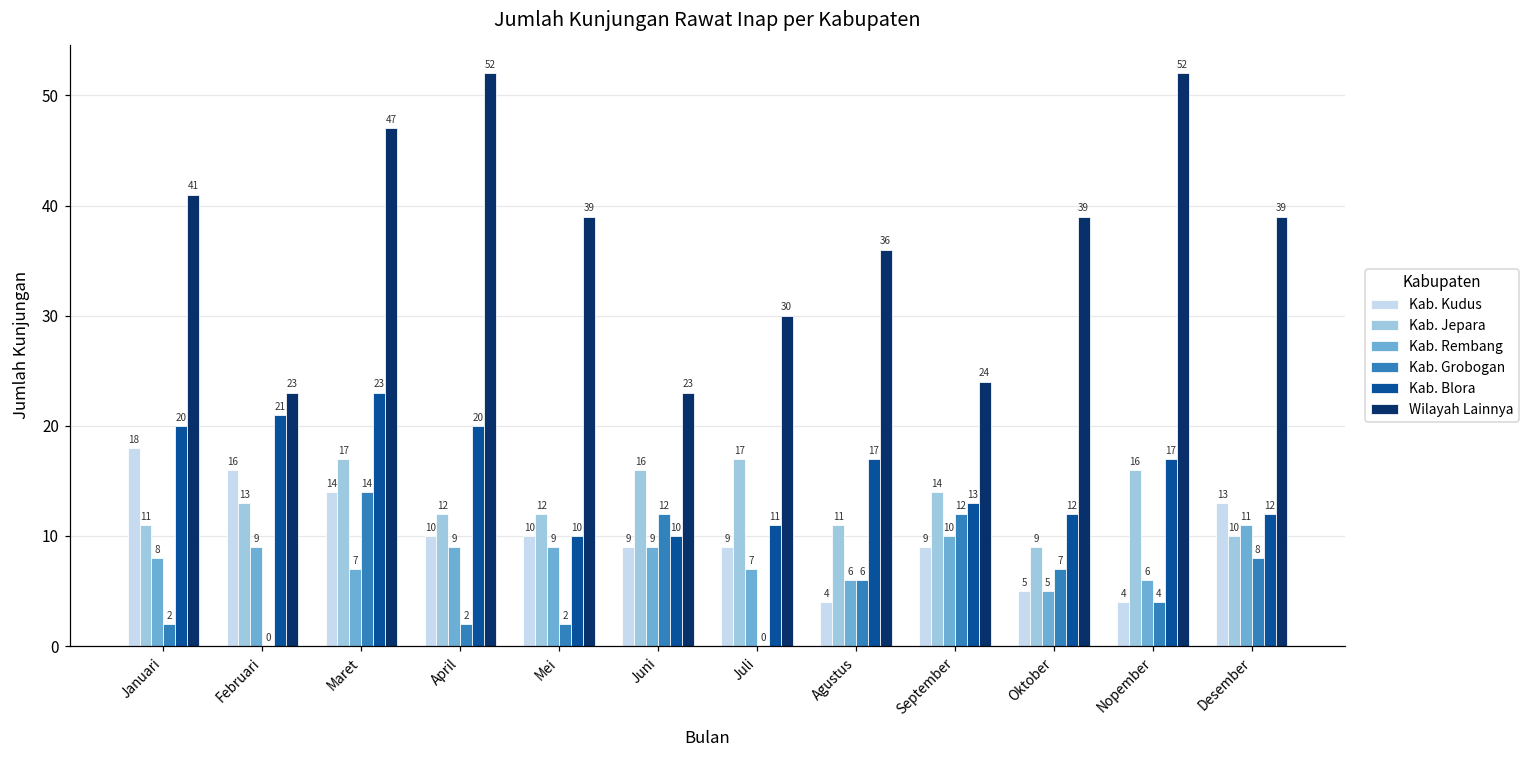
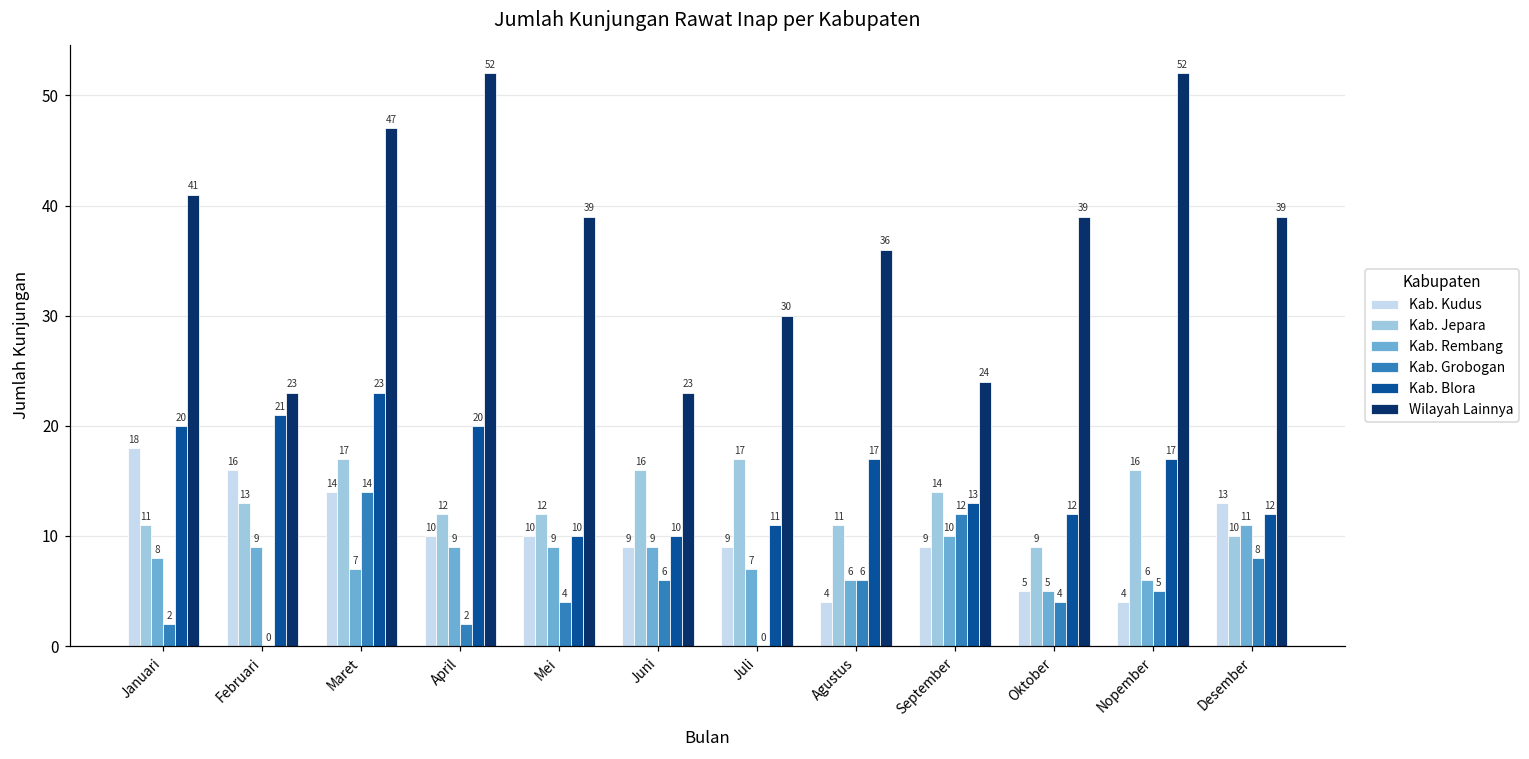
  {
    "Kab. Grobogan": {
      "Januari": 2,
      "Februari": 0,
      "Maret": 14,
      "April": 2,
-     "Mei": 2,
-     "Juni": 12,
+     "Mei": 4,
+     "Juni": 6,
      "Juli": 0,
      "Agustus": 6,
      "September": 12,
-     "Oktober": 7,
-     "Nopember": 4,
+     "Oktober": 4,
+     "Nopember": 5,
      "Desember": 8
    }
  }
